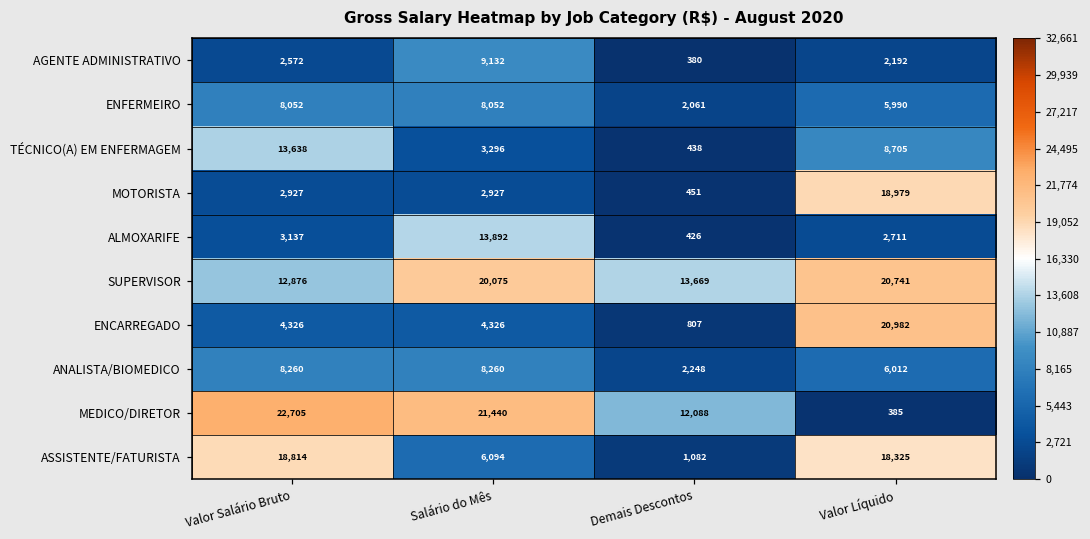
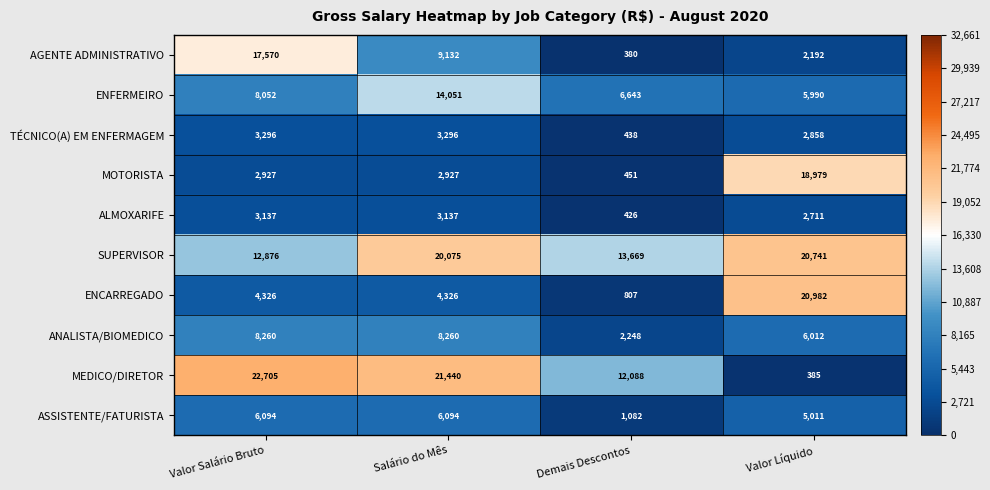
  {
    "AGENTE ADMINISTRATIVO": {
-     "Valor Salário Bruto": "2,572",
+     "Valor Salário Bruto": "17,570",
      "Salário do Mês": "9,132",
      "Demais Descontos": "380",
      "Valor Líquido": "2,192"
    },
    "ENFERMEIRO": {
      "Valor Salário Bruto": "8,052",
-     "Salário do Mês": "8,052",
-     "Demais Descontos": "2,061",
+     "Salário do Mês": "14,051",
+     "Demais Descontos": "6,643",
      "Valor Líquido": "5,990"
    },
    "TÉCNICO(A) EM ENFERMAGEM": {
-     "Valor Salário Bruto": "13,638",
+     "Valor Salário Bruto": "3,296",
      "Salário do Mês": "3,296",
      "Demais Descontos": "438",
-     "Valor Líquido": "8,705"
+     "Valor Líquido": "2,858"
    },
    "MOTORISTA": {
      "Valor Salário Bruto": "2,927",
      "Salário do Mês": "2,927",
      "Demais Descontos": "451",
      "Valor Líquido": "18,979"
    },
    "ALMOXARIFE": {
      "Valor Salário Bruto": "3,137",
-     "Salário do Mês": "13,892",
+     "Salário do Mês": "3,137",
      "Demais Descontos": "426",
      "Valor Líquido": "2,711"
    },
    "SUPERVISOR": {
      "Valor Salário Bruto": "12,876",
      "Salário do Mês": "20,075",
      "Demais Descontos": "13,669",
      "Valor Líquido": "20,741"
    },
    "ENCARREGADO": {
      "Valor Salário Bruto": "4,326",
      "Salário do Mês": "4,326",
      "Demais Descontos": "807",
      "Valor Líquido": "20,982"
    },
    "ANALISTA/BIOMEDICO": {
      "Valor Salário Bruto": "8,260",
      "Salário do Mês": "8,260",
      "Demais Descontos": "2,248",
      "Valor Líquido": "6,012"
    },
    "MEDICO/DIRETOR": {
      "Valor Salário Bruto": "22,705",
      "Salário do Mês": "21,440",
      "Demais Descontos": "12,088",
      "Valor Líquido": "385"
    },
    "ASSISTENTE/FATURISTA": {
-     "Valor Salário Bruto": "18,814",
+     "Valor Salário Bruto": "6,094",
      "Salário do Mês": "6,094",
      "Demais Descontos": "1,082",
-     "Valor Líquido": "18,325"
+     "Valor Líquido": "5,011"
    }
  }
